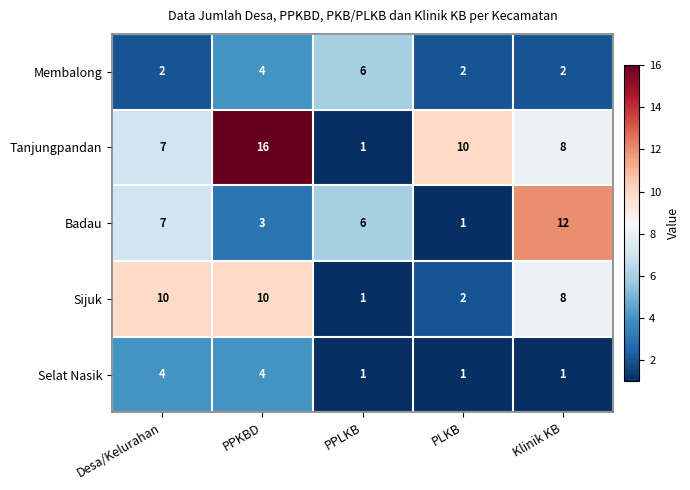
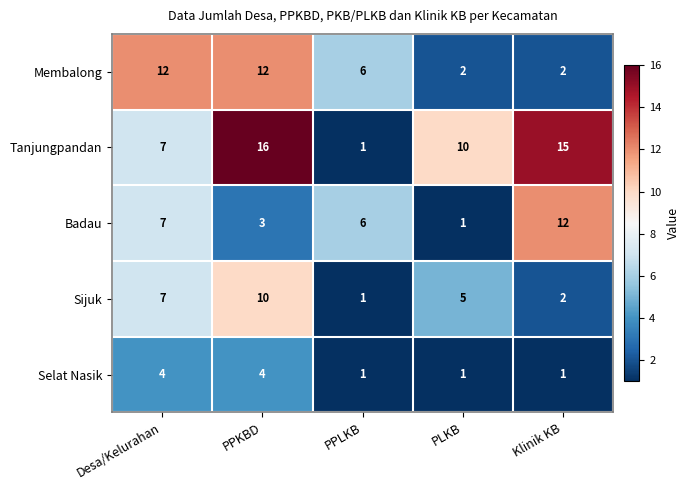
  {
    "Membalong": {
-     "Desa/Kelurahan": 2,
-     "PPKBD": 4,
+     "Desa/Kelurahan": 12,
+     "PPKBD": 12,
      "PPLKB": 6,
      "PLKB": 2,
      "Klinik KB": 2
    },
    "Tanjungpandan": {
      "Desa/Kelurahan": 7,
      "PPKBD": 16,
      "PPLKB": 1,
      "PLKB": 10,
-     "Klinik KB": 8
+     "Klinik KB": 15
    },
    "Badau": {
      "Desa/Kelurahan": 7,
      "PPKBD": 3,
      "PPLKB": 6,
      "PLKB": 1,
      "Klinik KB": 12
    },
    "Sijuk": {
-     "Desa/Kelurahan": 10,
+     "Desa/Kelurahan": 7,
      "PPKBD": 10,
      "PPLKB": 1,
-     "PLKB": 2,
-     "Klinik KB": 8
+     "PLKB": 5,
+     "Klinik KB": 2
    },
    "Selat Nasik": {
      "Desa/Kelurahan": 4,
      "PPKBD": 4,
      "PPLKB": 1,
      "PLKB": 1,
      "Klinik KB": 1
    }
  }
